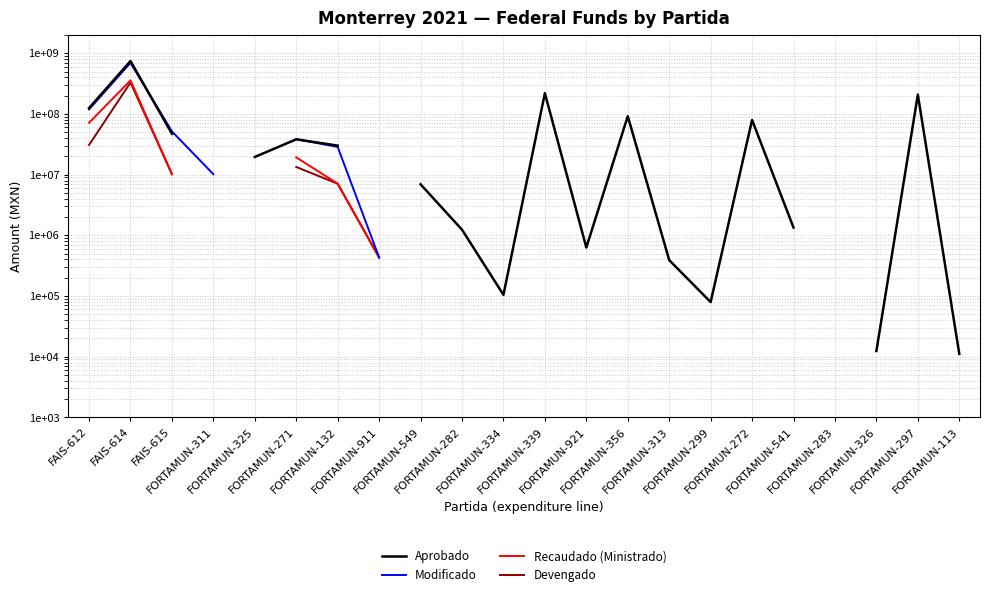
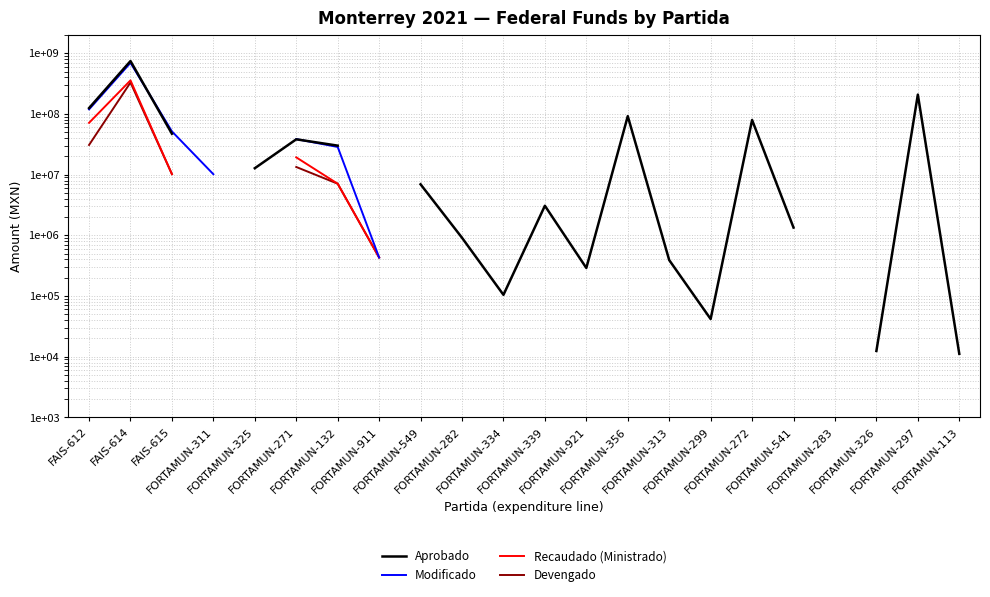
  {
    "Aprobado": {
-     "FORTAMUN-325": 20000000,
+     "FORTAMUN-325": 13000000,
      "FORTAMUN-549": 7000000,
-     "FORTAMUN-282": 1200000,
+     "FORTAMUN-282": 900000,
      "FORTAMUN-334": 100000,
-     "FORTAMUN-339": 220000000,
-     "FORTAMUN-921": 600000,
+     "FORTAMUN-339": 3000000,
+     "FORTAMUN-921": 300000,
      "FORTAMUN-356": 90000000,
      "FORTAMUN-313": 400000,
-     "FORTAMUN-299": 80000,
+     "FORTAMUN-299": 40000,
      "FORTAMUN-272": 80000000,
      "FORTAMUN-541": 1300000,
      "FORTAMUN-326": 12000,
      "FORTAMUN-113": 11000
    },
    "Modificado": {
      "FORTAMUN-311": 10000000,
      "FORTAMUN-339": 160000000,
      "FORTAMUN-283": 14000000
    },
    "Recaudado (Ministrado)": {
      "FAIS-612": 70000000,
      "FORTAMUN-271": 19000000,
      "FORTAMUN-297": 110000000
    },
    "Devengado": {
      "FAIS-612": 30000000,
      "FORTAMUN-271": 13000000,
      "FORTAMUN-297": 80000000
    }
  }
